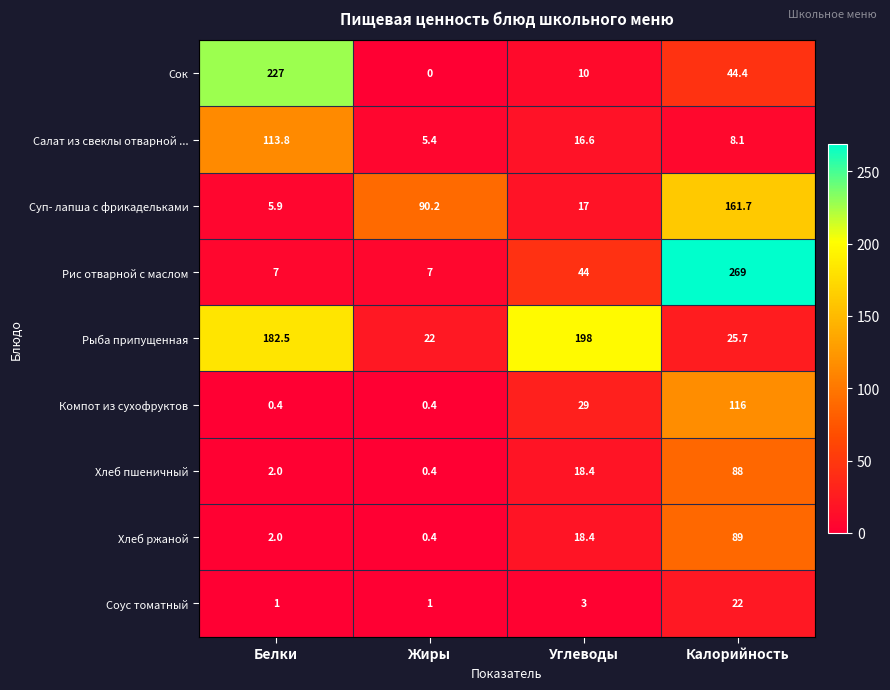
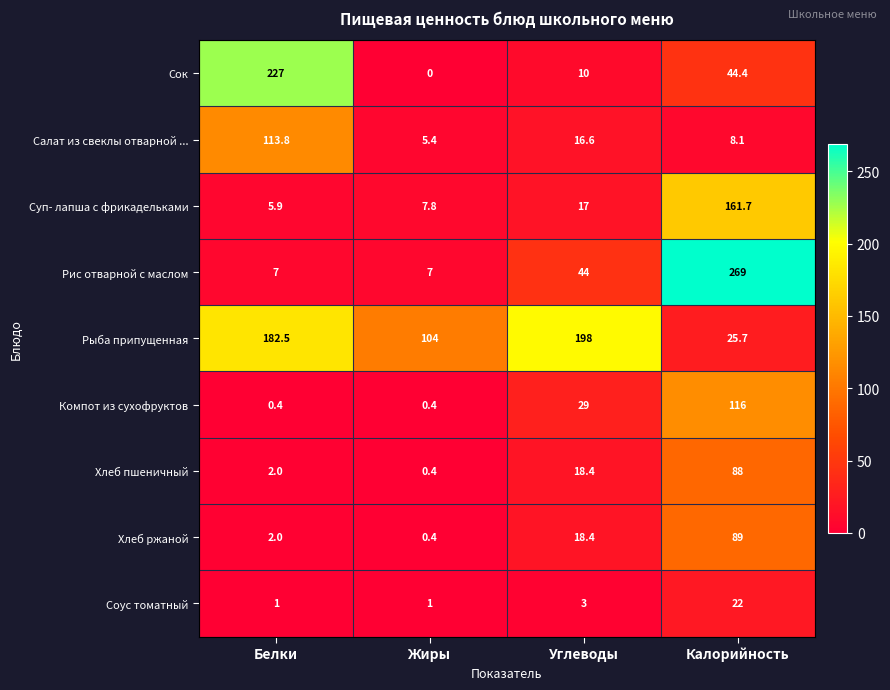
  {
    "Сок": {
      "Белки": 227,
      "Жиры": 0,
      "Углеводы": 10,
      "Калорийность": 44.4
    },
    "Салат из свеклы отварной ...": {
      "Белки": 113.8,
      "Жиры": 5.4,
      "Углеводы": 16.6,
      "Калорийность": 8.1
    },
    "Суп- лапша с фрикадельками": {
      "Белки": 5.9,
-     "Жиры": 90.2,
+     "Жиры": 7.8,
      "Углеводы": 17,
      "Калорийность": 161.7
    },
    "Рис отварной с маслом": {
      "Белки": 7,
      "Жиры": 7,
      "Углеводы": 44,
      "Калорийность": 269
    },
    "Рыба припущенная": {
      "Белки": 182.5,
-     "Жиры": 22,
+     "Жиры": 104,
      "Углеводы": 198,
      "Калорийность": 25.7
    },
    "Компот из сухофруктов": {
      "Белки": 0.4,
      "Жиры": 0.4,
      "Углеводы": 29,
      "Калорийность": 116
    },
    "Хлеб пшеничный": {
      "Белки": 2.0,
      "Жиры": 0.4,
      "Углеводы": 18.4,
      "Калорийность": 88
    },
    "Хлеб ржаной": {
      "Белки": 2.0,
      "Жиры": 0.4,
      "Углеводы": 18.4,
      "Калорийность": 89
    },
    "Соус томатный": {
      "Белки": 1,
      "Жиры": 1,
      "Углеводы": 3,
      "Калорийность": 22
    }
  }
